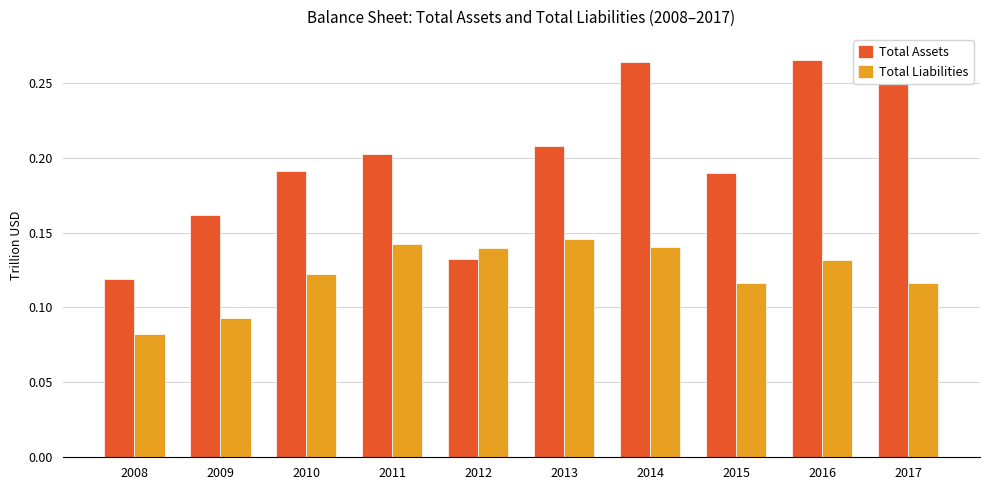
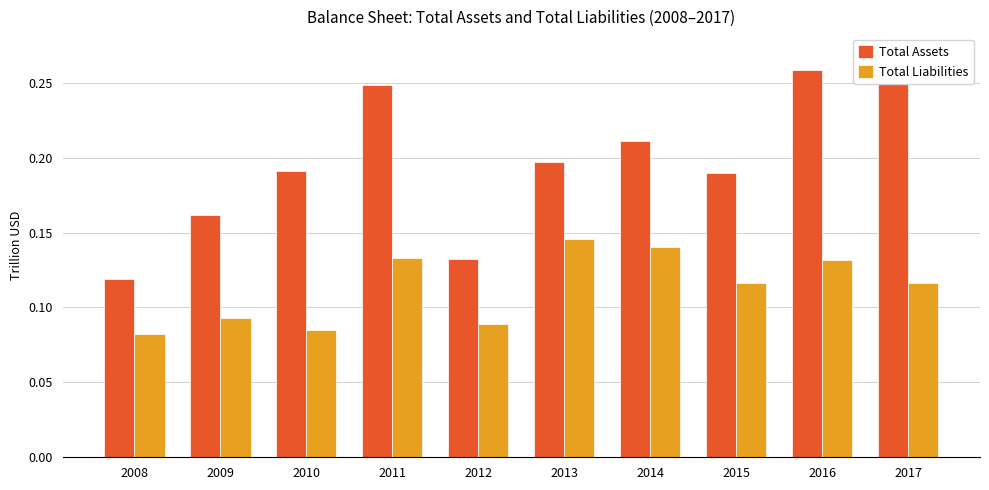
  {
    "Total Assets": {
      "2008": 0.119,
      "2009": 0.162,
      "2010": 0.191,
-     "2011": 0.202,
+     "2011": 0.249,
      "2012": 0.132,
-     "2013": 0.208,
-     "2014": 0.264,
+     "2013": 0.197,
+     "2014": 0.211,
      "2015": 0.190,
-     "2016": 0.265
+     "2016": 0.259
    },
    "Total Liabilities": {
      "2008": 0.082,
      "2009": 0.093,
-     "2010": 0.123,
-     "2011": 0.143,
-     "2012": 0.140,
+     "2010": 0.085,
+     "2011": 0.133,
+     "2012": 0.089,
      "2013": 0.146,
      "2014": 0.141,
      "2015": 0.116,
      "2016": 0.132,
      "2017": 0.116
    }
  }
